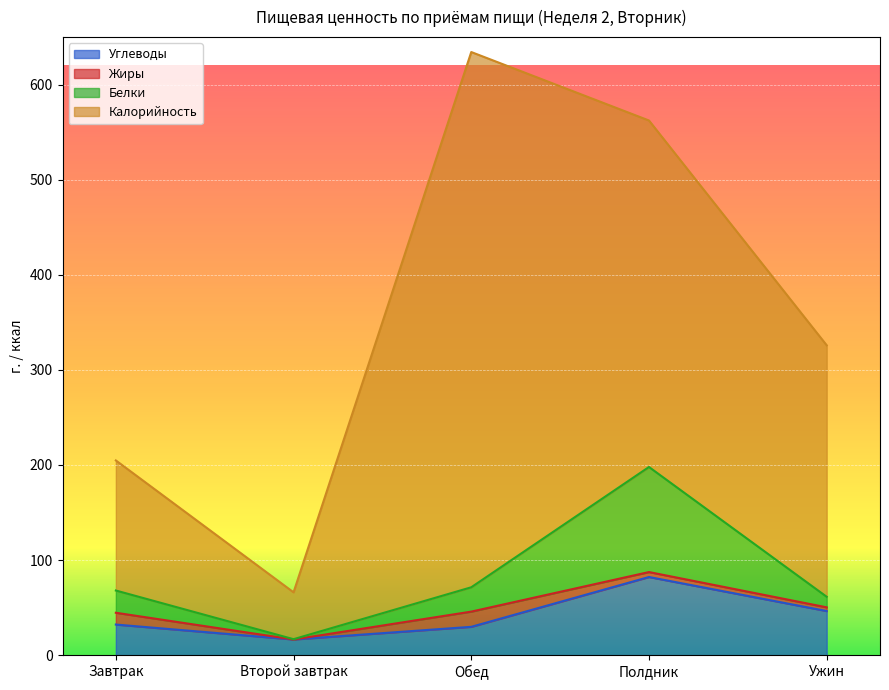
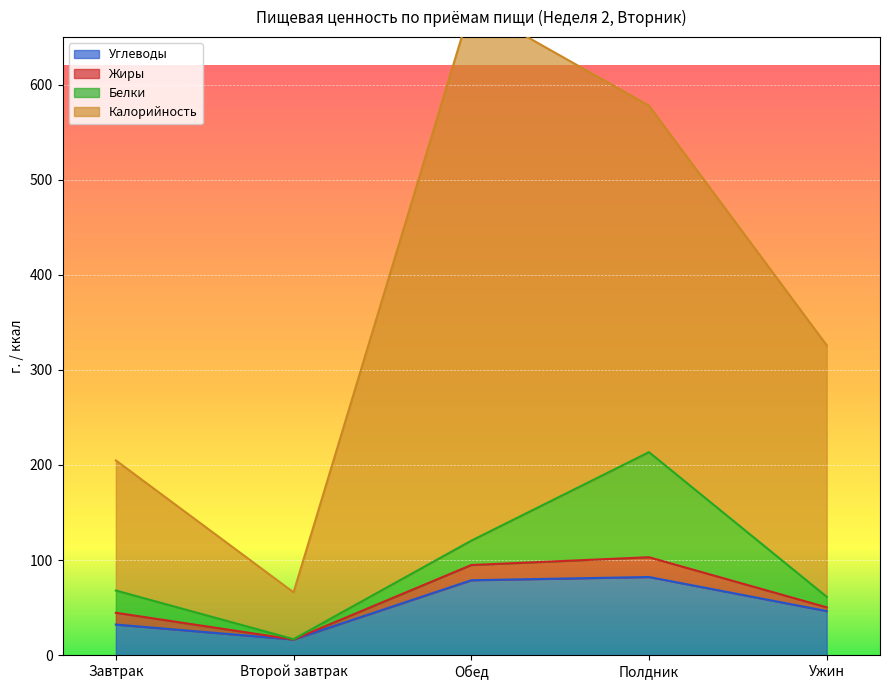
  {
    "Углеводы": {
      "Завтрак": 30,
-     "Обед": 30,
+     "Обед": 80,
      "Полдник": 80,
      "Ужин": 50
    },
    "Жиры": {
      "Завтрак": 10,
      "Обед": 20,
-     "Полдник": 10,
+     "Полдник": 20,
      "Ужин": 0
    },
    "Белки": {
      "Завтрак": 20,
      "Обед": 30,
      "Полдник": 110,
      "Ужин": 10
    },
    "Калорийность": {
      "Завтрак": 140,
      "Второй завтрак": 50,
      "Полдник": 360,
      "Ужин": 260
    }
  }
